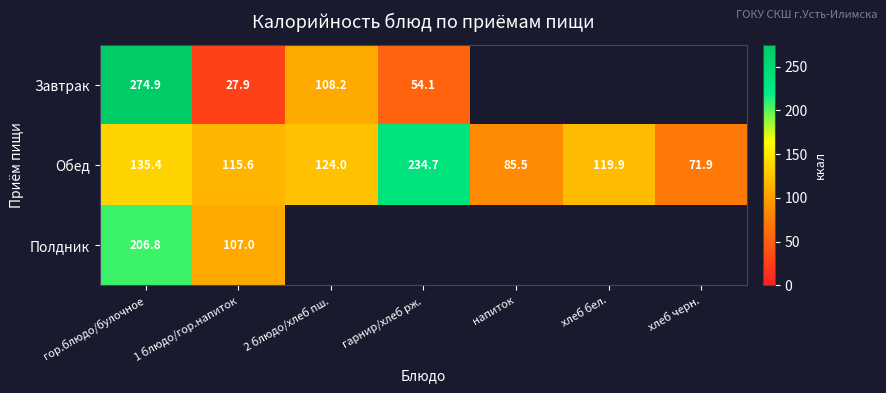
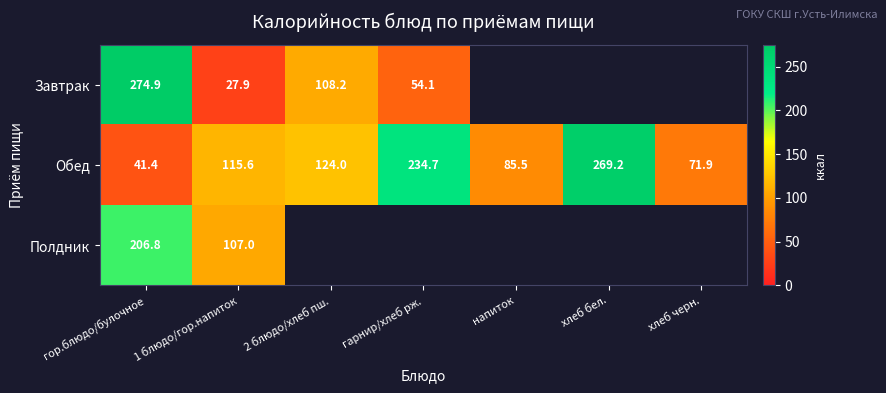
  {
    "Завтрак": {
      "гор.блюдо/булочное": 274.9,
      "1 блюдо/гор.напиток": 27.9,
      "2 блюдо/хлеб пш.": 108.2,
      "гарнир/хлеб рж.": 54.1
    },
    "Обед": {
-     "гор.блюдо/булочное": 135.4,
+     "гор.блюдо/булочное": 41.4,
      "1 блюдо/гор.напиток": 115.6,
      "2 блюдо/хлеб пш.": 124.0,
      "гарнир/хлеб рж.": 234.7,
      "напиток": 85.5,
-     "хлеб бел.": 119.9,
+     "хлеб бел.": 269.2,
      "хлеб черн.": 71.9
    },
    "Полдник": {
      "гор.блюдо/булочное": 206.8,
      "1 блюдо/гор.напиток": 107.0
    }
  }
